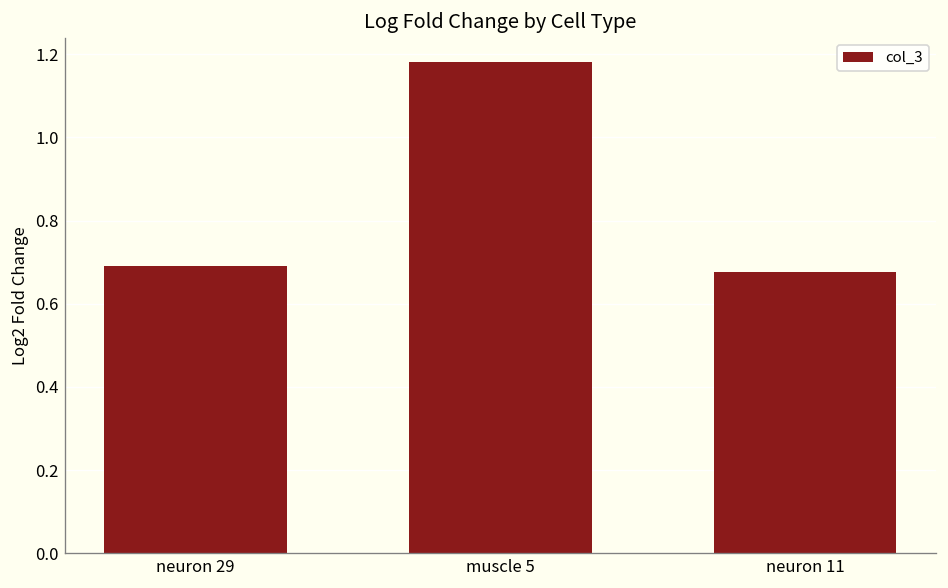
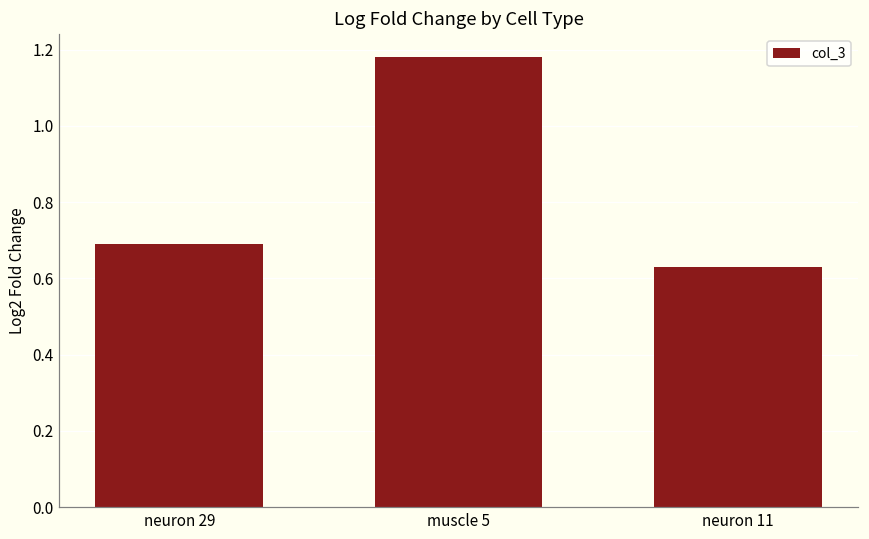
  {
    "neuron 29": 0.69,
    "muscle 5": 1.18,
-   "neuron 11": 0.68
+   "neuron 11": 0.63
  }
